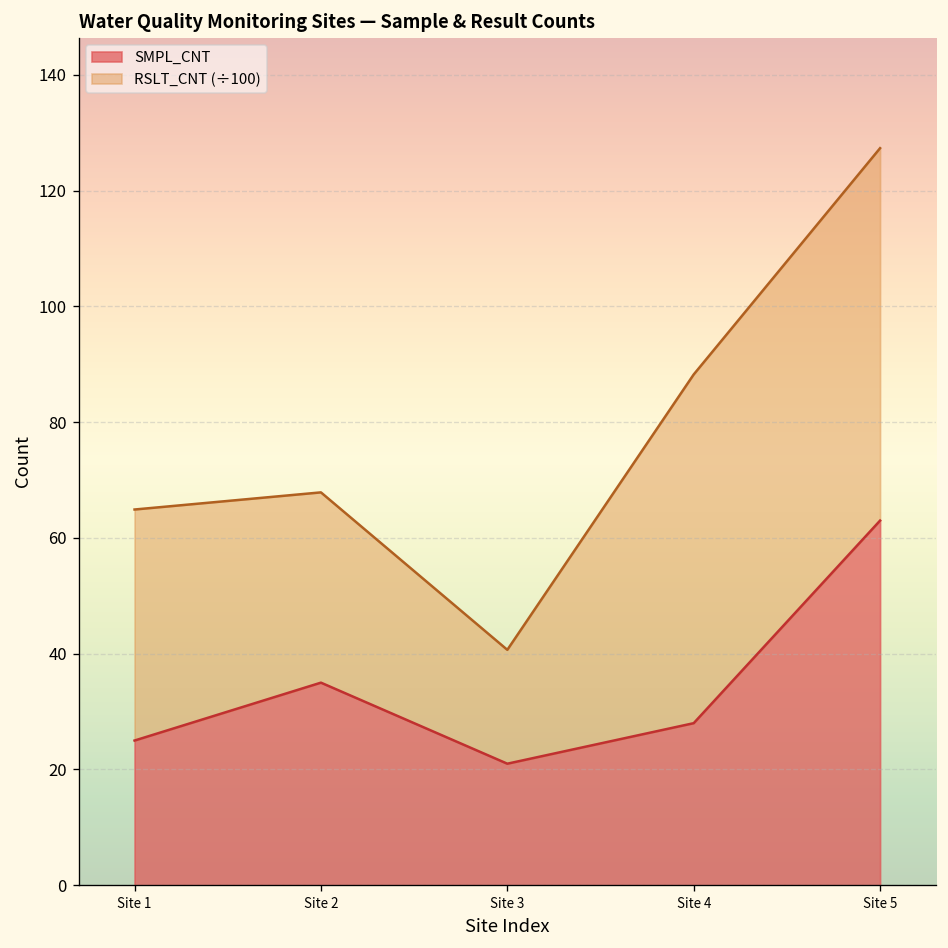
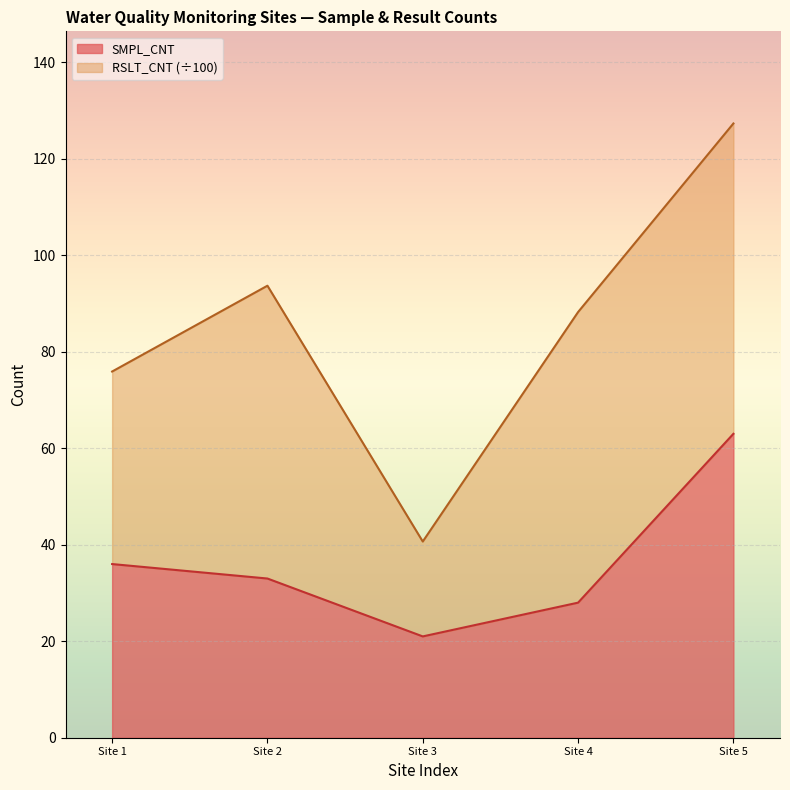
  {
    "SMPL_CNT": {
-     "Site 1": 25,
-     "Site 2": 35,
+     "Site 1": 36,
+     "Site 2": 33,
      "Site 3": 21,
      "Site 4": 28,
      "Site 5": 63
    },
    "RSLT_CNT (÷100)": {
      "Site 1": 40,
-     "Site 2": 33,
+     "Site 2": 61,
      "Site 3": 20,
      "Site 4": 60,
      "Site 5": 64
    }
  }
